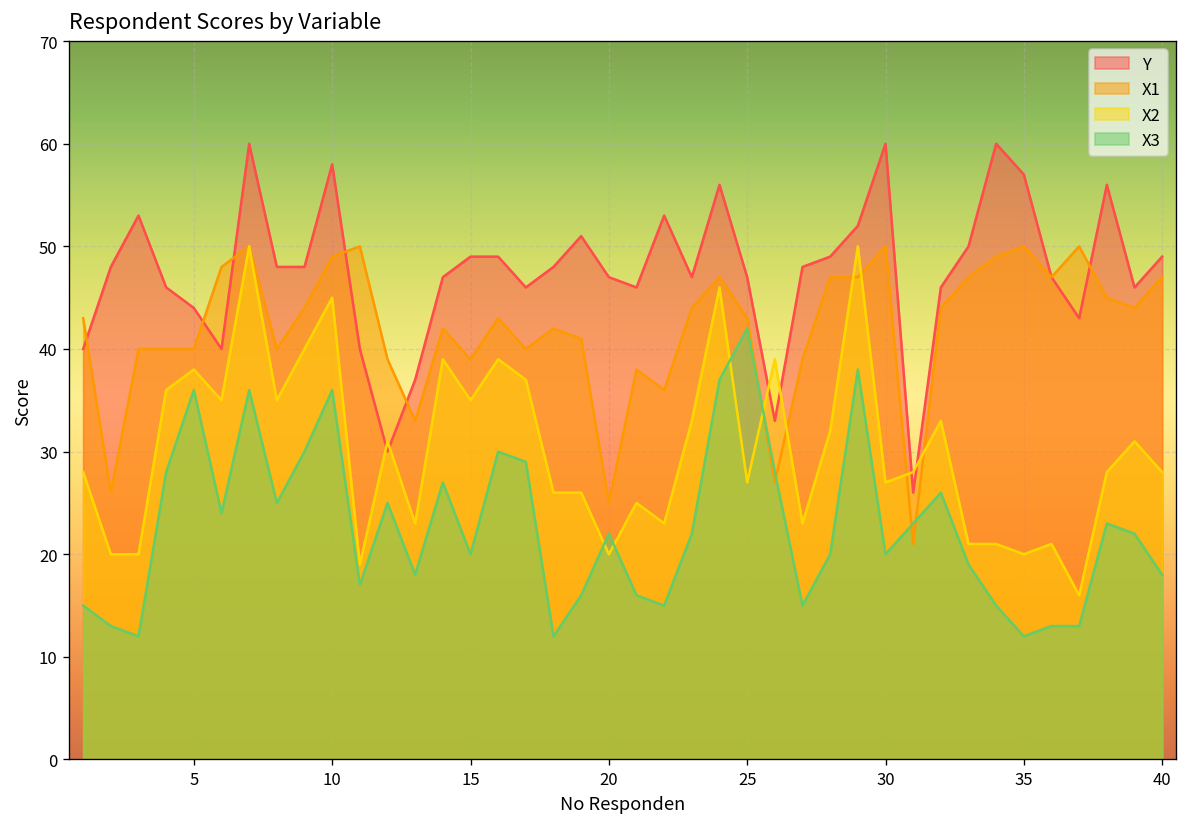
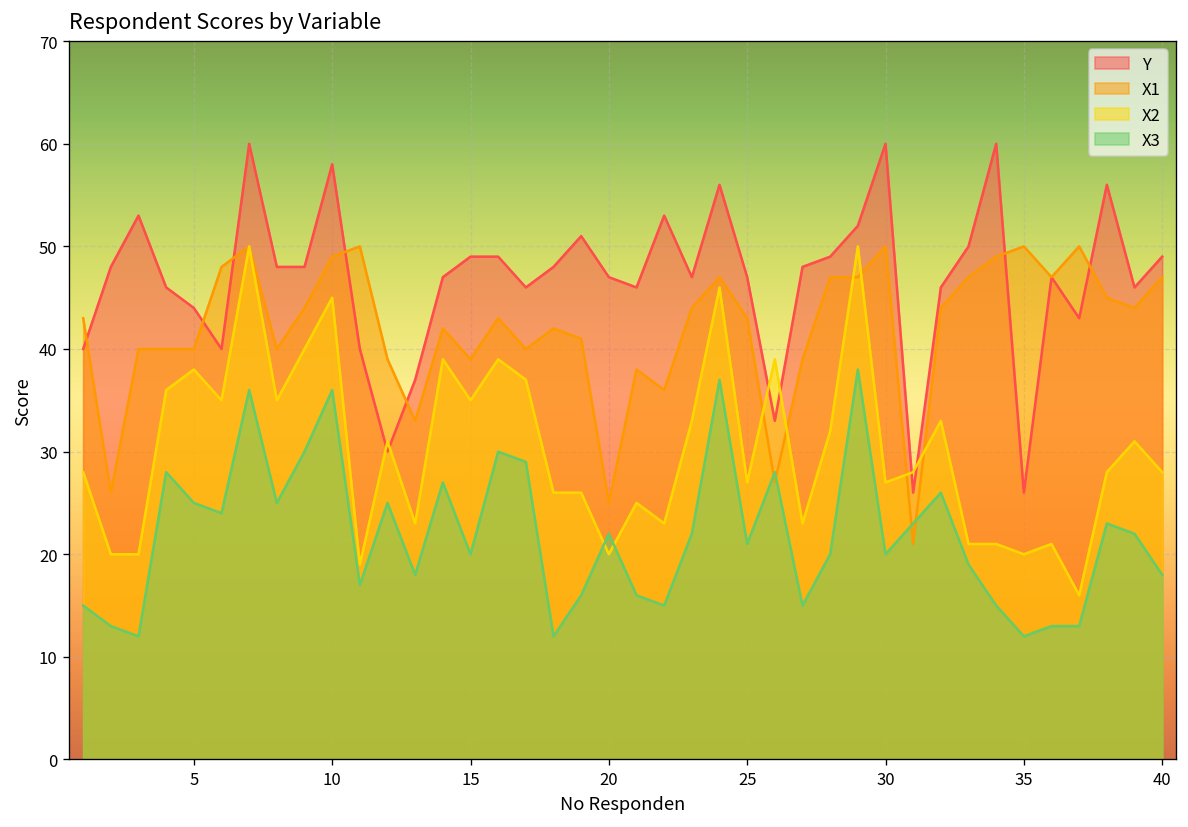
  {
    "Y": {
      "5": 44,
      "10": 58,
      "15": 49,
      "20": 47,
      "25": 47,
      "30": 60,
-     "35": 57,
+     "35": 26,
      "40": 49
    },
    "X3": {
-     "5": 36,
+     "5": 25,
      "10": 36,
      "15": 20,
      "20": 22,
-     "25": 42,
+     "25": 21,
      "30": 20,
      "35": 12,
      "40": 18
    }
  }
